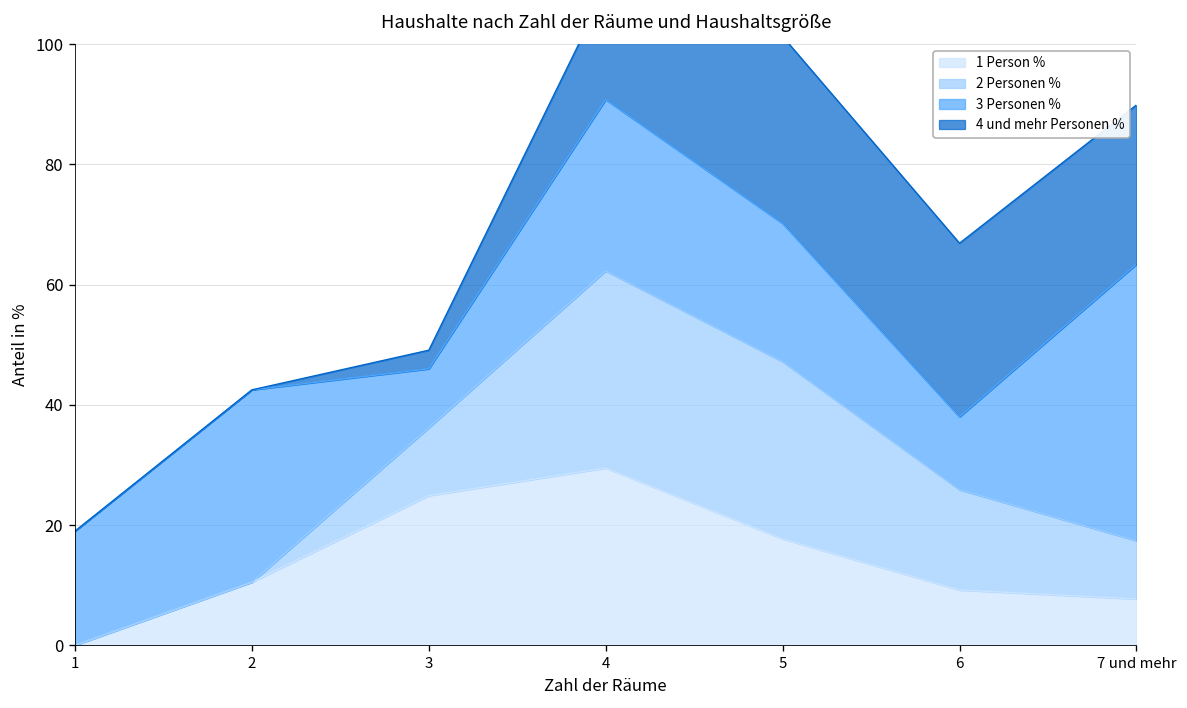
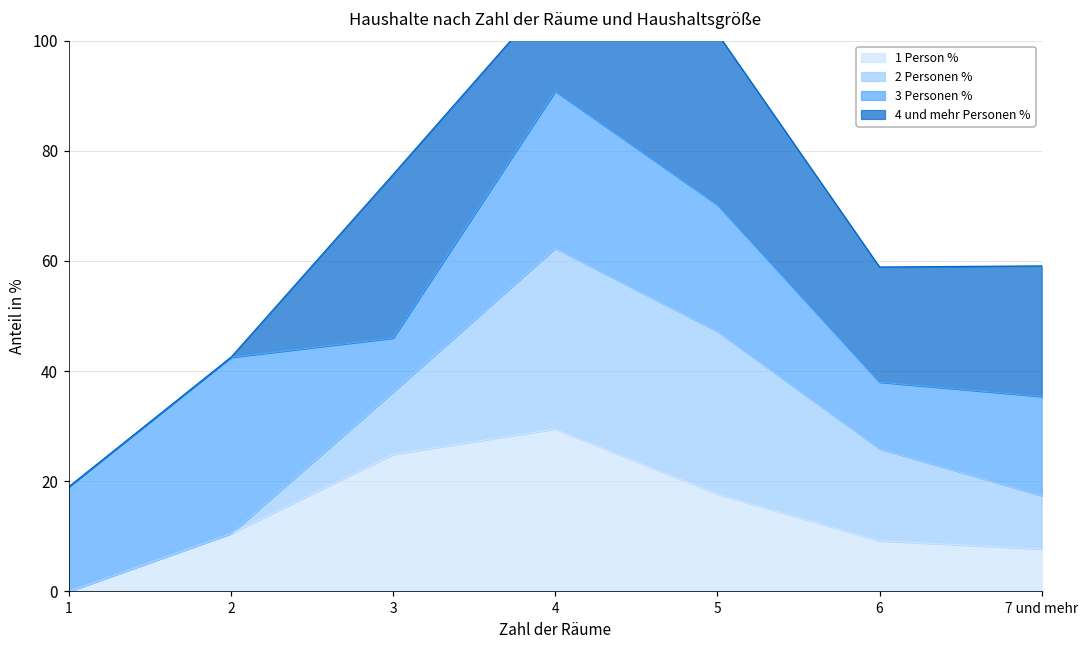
  {
    "3 Personen %": {
      "3": 10,
      "4": 29,
      "5": 23,
      "6": 12,
-     "7 und mehr": 46
+     "7 und mehr": 18
    },
    "4 und mehr Personen %": {
-     "3": 3,
-     "6": 29,
-     "7 und mehr": 27
+     "3": 30,
+     "6": 21,
+     "7 und mehr": 24
    }
  }
